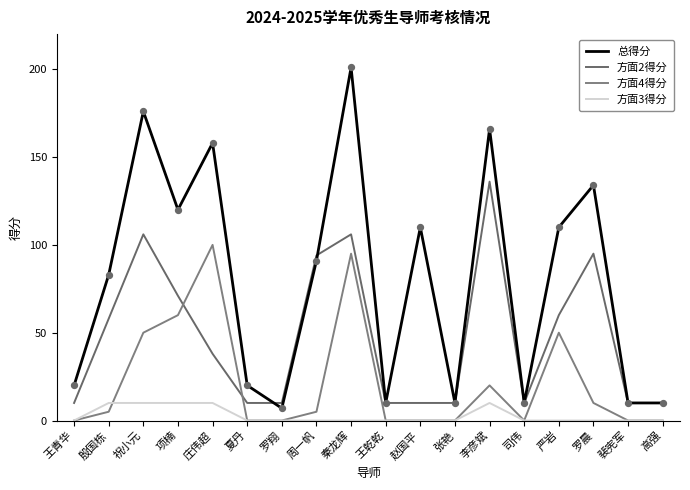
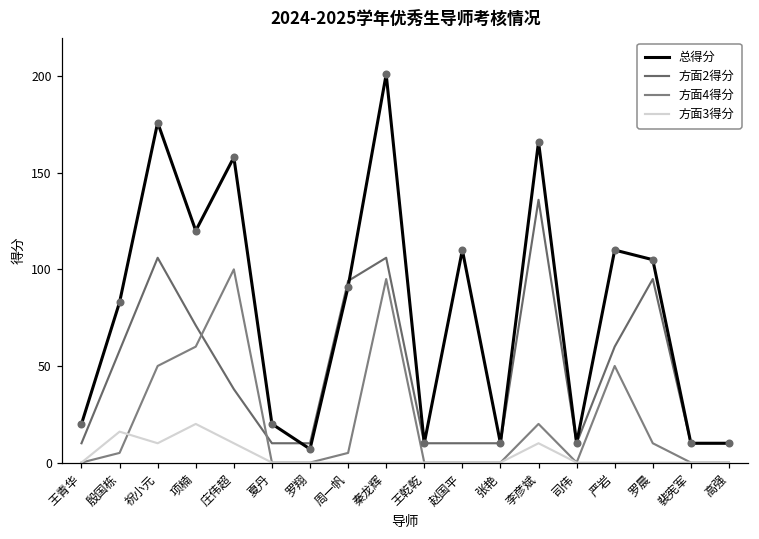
  {
    "总得分": {
      "王青华": 20,
      "殷国栋": 83,
      "祝小元": 176,
      "项楠": 120,
      "庄伟超": 158,
      "夏丹": 20,
      "罗翔": 7,
      "周一帆": 91,
      "秦龙辉": 201,
      "赵国平": 110,
      "李彦斌": 166,
      "严岩": 110,
-     "罗晨": 134
+     "罗晨": 105
    },
    "方面3得分": {
-     "殷国栋": 10,
+     "殷国栋": 16,
      "祝小元": 10,
-     "项楠": 10,
+     "项楠": 20,
      "庄伟超": 10,
      "周一帆": 0,
      "秦龙辉": 0,
      "李彦斌": 10,
      "严岩": 0,
      "罗晨": 0
    }
  }
